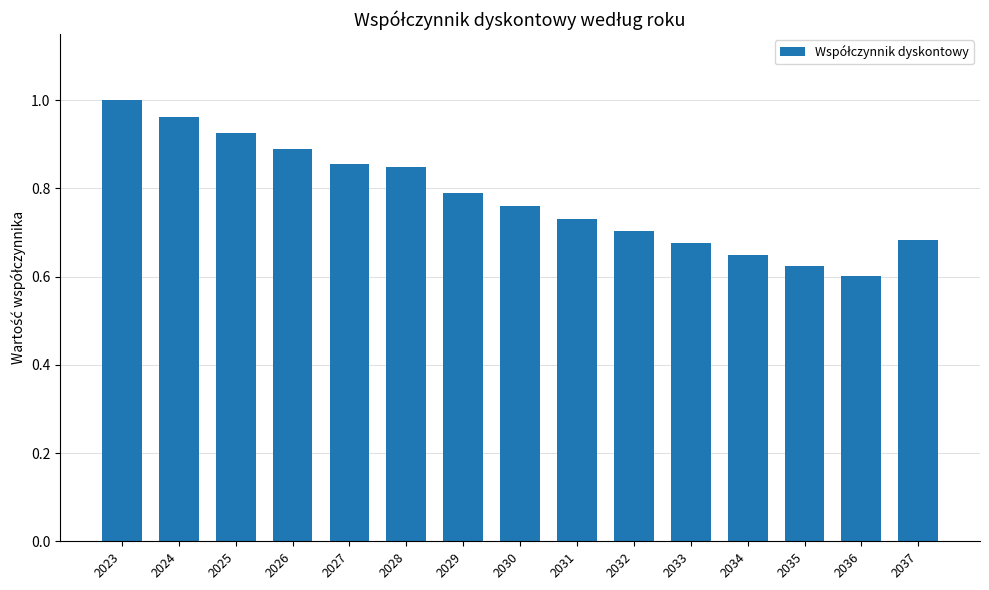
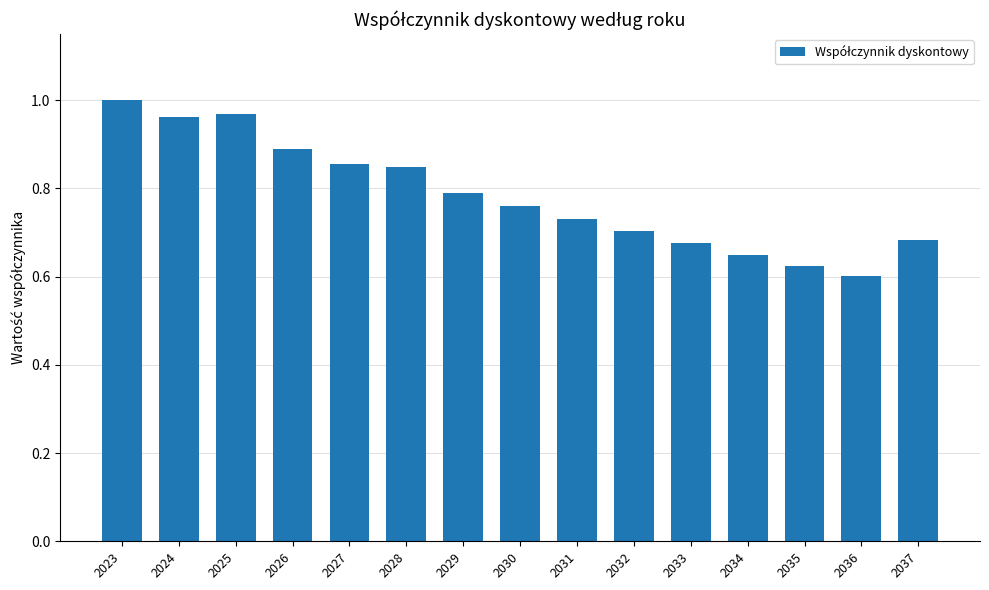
  {
    "2023": 1.00,
    "2024": 0.96,
-   "2025": 0.92,
+   "2025": 0.97,
    "2026": 0.89,
    "2027": 0.85,
    "2028": 0.85,
    "2029": 0.79,
    "2030": 0.76,
    "2031": 0.73,
    "2032": 0.70,
    "2033": 0.68,
    "2034": 0.65,
    "2035": 0.62,
    "2036": 0.60,
    "2037": 0.68
  }
